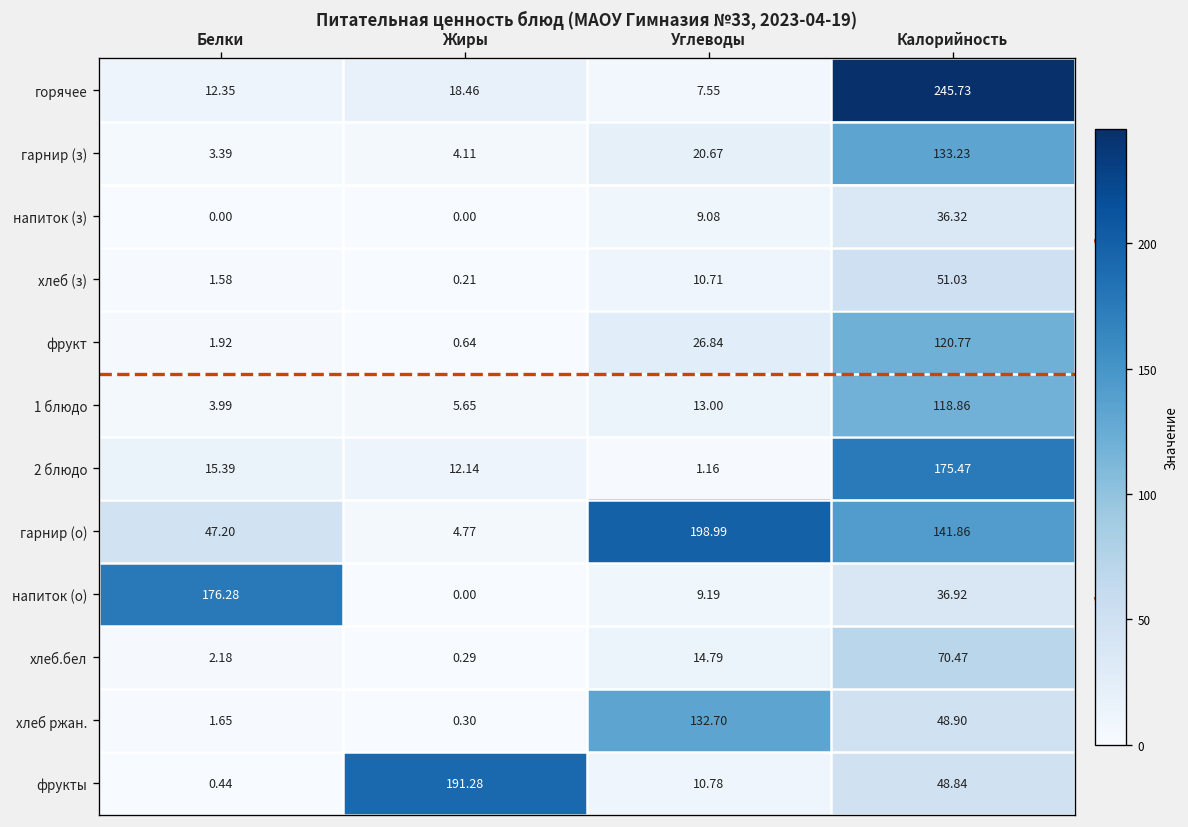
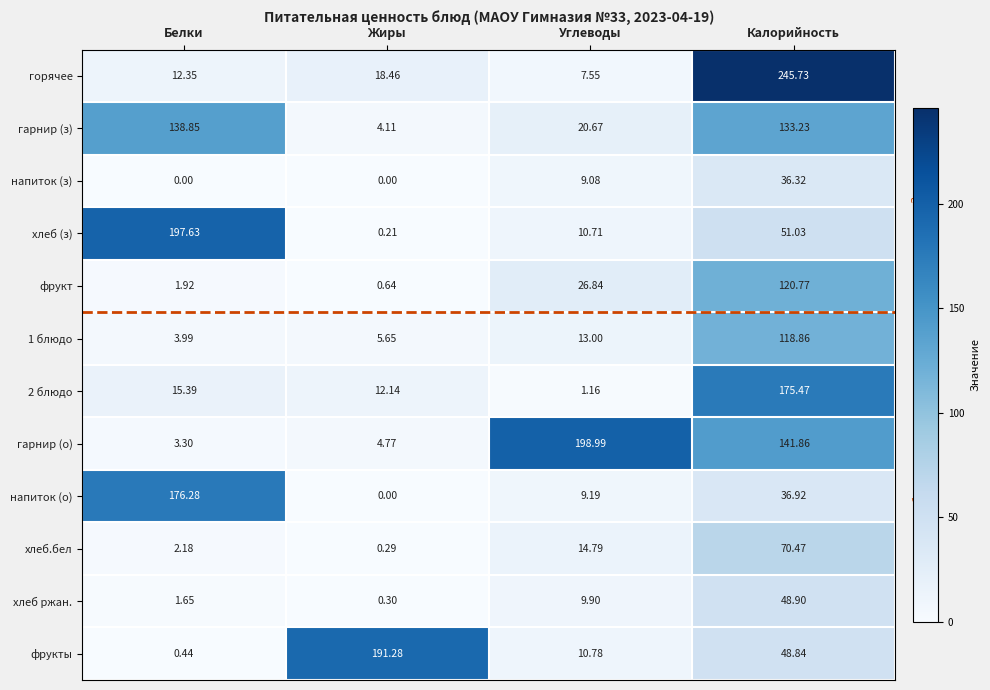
  {
    "горячее": {
      "Белки": 12.35,
      "Жиры": 18.46,
      "Углеводы": 7.55,
      "Калорийность": 245.73
    },
    "гарнир (з)": {
-     "Белки": 3.39,
+     "Белки": 138.85,
      "Жиры": 4.11,
      "Углеводы": 20.67,
      "Калорийность": 133.23
    },
    "напиток (з)": {
      "Белки": 0.00,
      "Жиры": 0.00,
      "Углеводы": 9.08,
      "Калорийность": 36.32
    },
    "хлеб (з)": {
-     "Белки": 1.58,
+     "Белки": 197.63,
      "Жиры": 0.21,
      "Углеводы": 10.71,
      "Калорийность": 51.03
    },
    "фрукт": {
      "Белки": 1.92,
      "Жиры": 0.64,
      "Углеводы": 26.84,
      "Калорийность": 120.77
    },
    "1 блюдо": {
      "Белки": 3.99,
      "Жиры": 5.65,
      "Углеводы": 13.00,
      "Калорийность": 118.86
    },
    "2 блюдо": {
      "Белки": 15.39,
      "Жиры": 12.14,
      "Углеводы": 1.16,
      "Калорийность": 175.47
    },
    "гарнир (о)": {
-     "Белки": 47.20,
+     "Белки": 3.30,
      "Жиры": 4.77,
      "Углеводы": 198.99,
      "Калорийность": 141.86
    },
    "напиток (о)": {
      "Белки": 176.28,
      "Жиры": 0.00,
      "Углеводы": 9.19,
      "Калорийность": 36.92
    },
    "хлеб.бел": {
      "Белки": 2.18,
      "Жиры": 0.29,
      "Углеводы": 14.79,
      "Калорийность": 70.47
    },
    "хлеб ржан.": {
      "Белки": 1.65,
      "Жиры": 0.30,
-     "Углеводы": 132.70,
+     "Углеводы": 9.90,
      "Калорийность": 48.90
    },
    "фрукты": {
      "Белки": 0.44,
      "Жиры": 191.28,
      "Углеводы": 10.78,
      "Калорийность": 48.84
    }
  }
